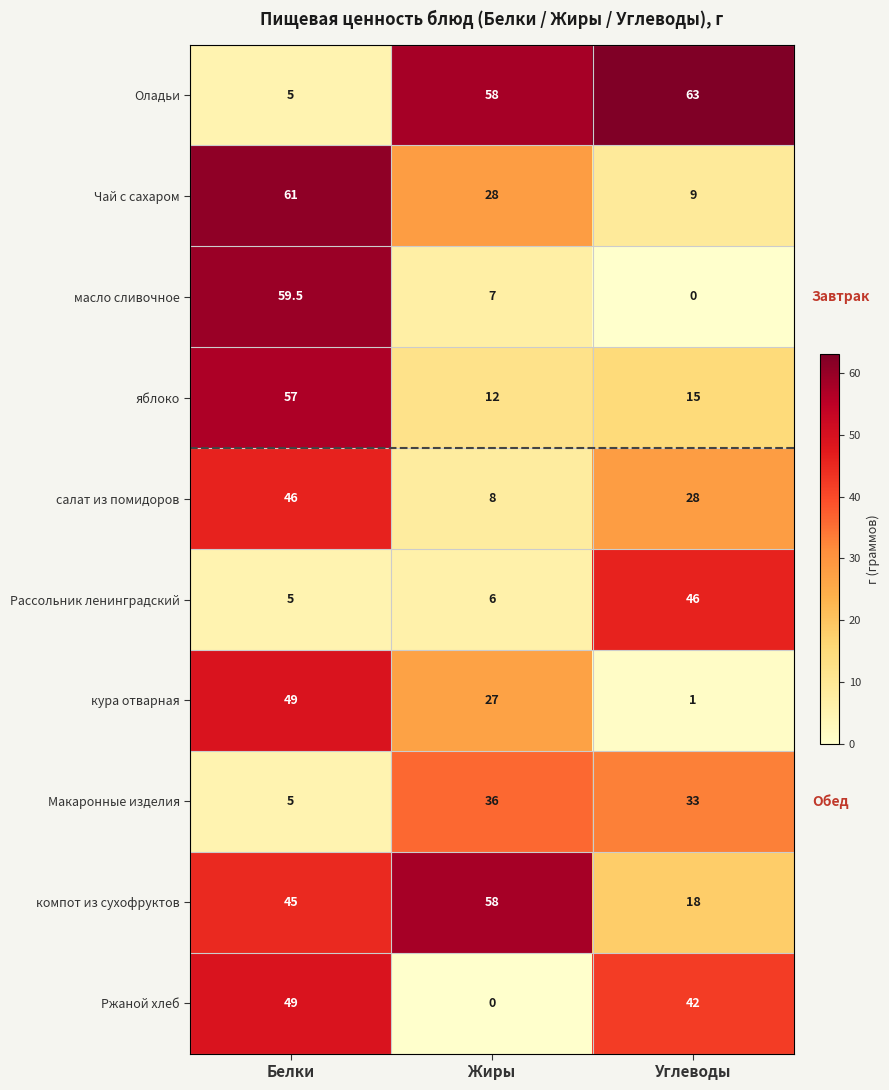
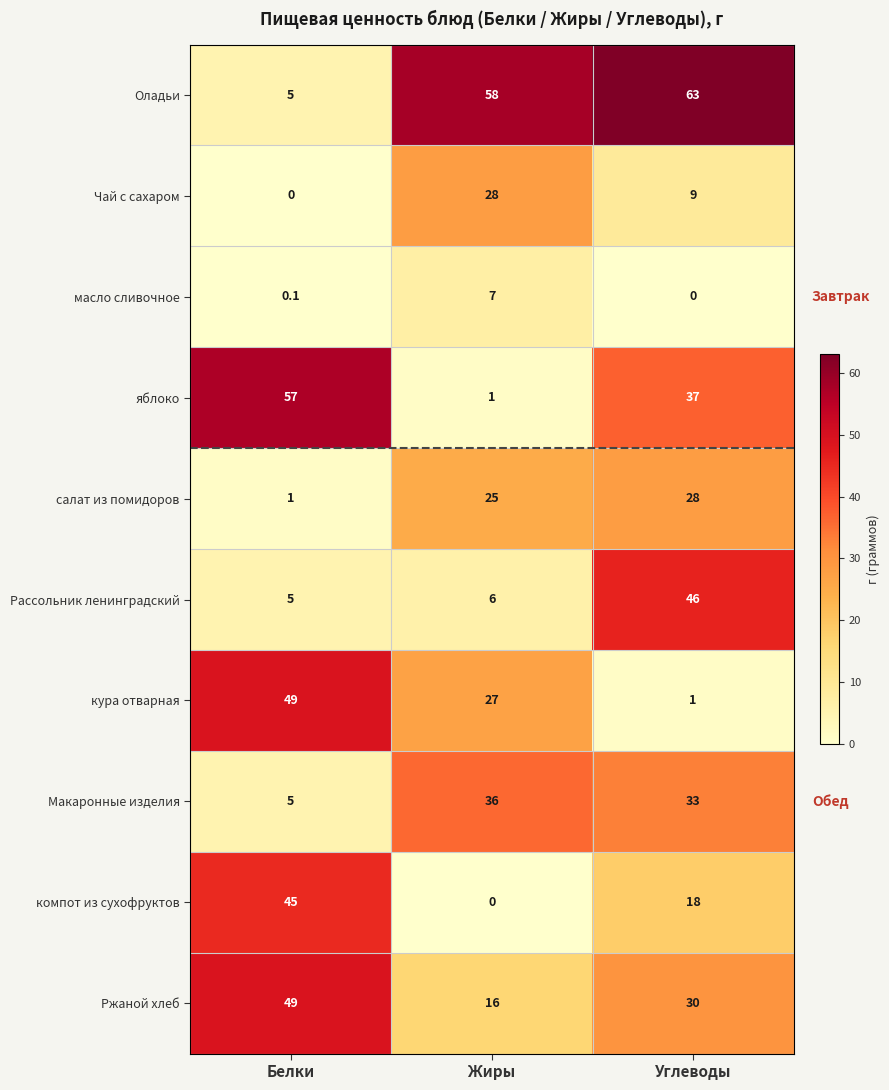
  {
    "Оладьи": {
      "Белки": 5,
      "Жиры": 58,
      "Углеводы": 63
    },
    "Чай с сахаром": {
-     "Белки": 61,
+     "Белки": 0,
      "Жиры": 28,
      "Углеводы": 9
    },
    "масло сливочное": {
-     "Белки": 59.5,
+     "Белки": 0.1,
      "Жиры": 7,
      "Углеводы": 0
    },
    "яблоко": {
      "Белки": 57,
-     "Жиры": 12,
-     "Углеводы": 15
+     "Жиры": 1,
+     "Углеводы": 37
    },
    "салат из помидоров": {
-     "Белки": 46,
-     "Жиры": 8,
+     "Белки": 1,
+     "Жиры": 25,
      "Углеводы": 28
    },
    "Рассольник ленинградский": {
      "Белки": 5,
      "Жиры": 6,
      "Углеводы": 46
    },
    "кура отварная": {
      "Белки": 49,
      "Жиры": 27,
      "Углеводы": 1
    },
    "Макаронные изделия": {
      "Белки": 5,
      "Жиры": 36,
      "Углеводы": 33
    },
    "компот из сухофруктов": {
      "Белки": 45,
-     "Жиры": 58,
+     "Жиры": 0,
      "Углеводы": 18
    },
    "Ржаной хлеб": {
      "Белки": 49,
-     "Жиры": 0,
-     "Углеводы": 42
+     "Жиры": 16,
+     "Углеводы": 30
    }
  }
